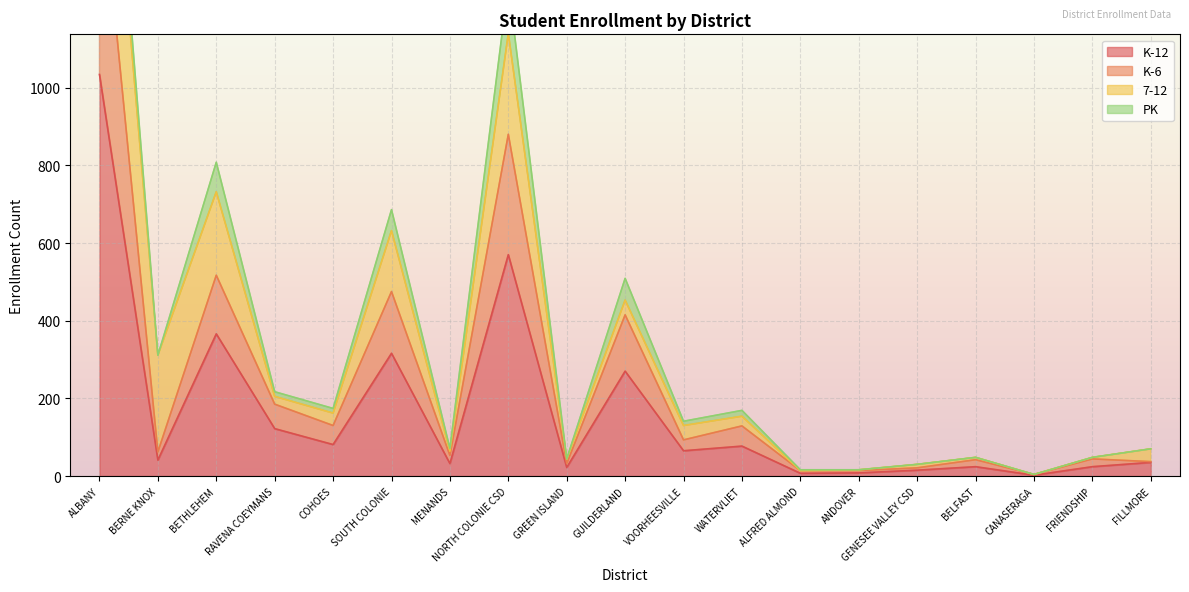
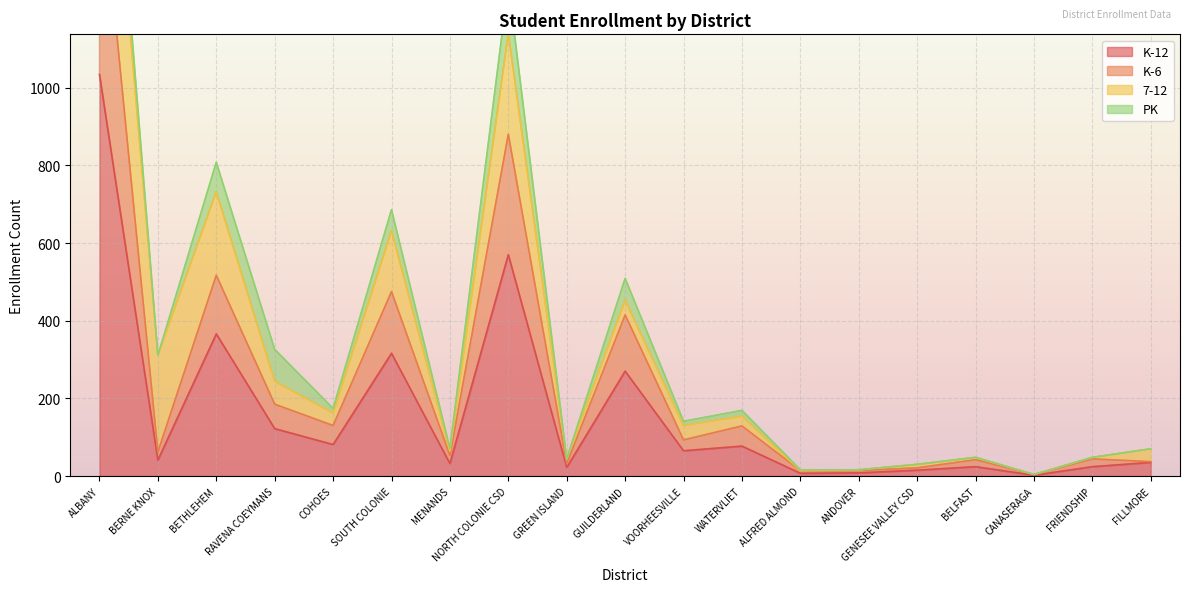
  {
    "7-12": {
      "BETHLEHEM": 220,
-     "RAVENA COEYMANS": 20,
+     "RAVENA COEYMANS": 60,
      "COHOES": 30,
      "SOUTH COLONIE": 160,
      "MENANDS": 10,
      "NORTH COLONIE CSD": 260,
      "GUILDERLAND": 40,
      "VOORHEESVILLE": 40,
      "WATERVLIET": 30
    },
    "PK": {
      "BETHLEHEM": 80,
-     "RAVENA COEYMANS": 10,
+     "RAVENA COEYMANS": 80,
      "COHOES": 10,
      "SOUTH COLONIE": 50,
      "MENANDS": 10,
      "GUILDERLAND": 60,
      "VOORHEESVILLE": 10,
      "WATERVLIET": 20
    }
  }
